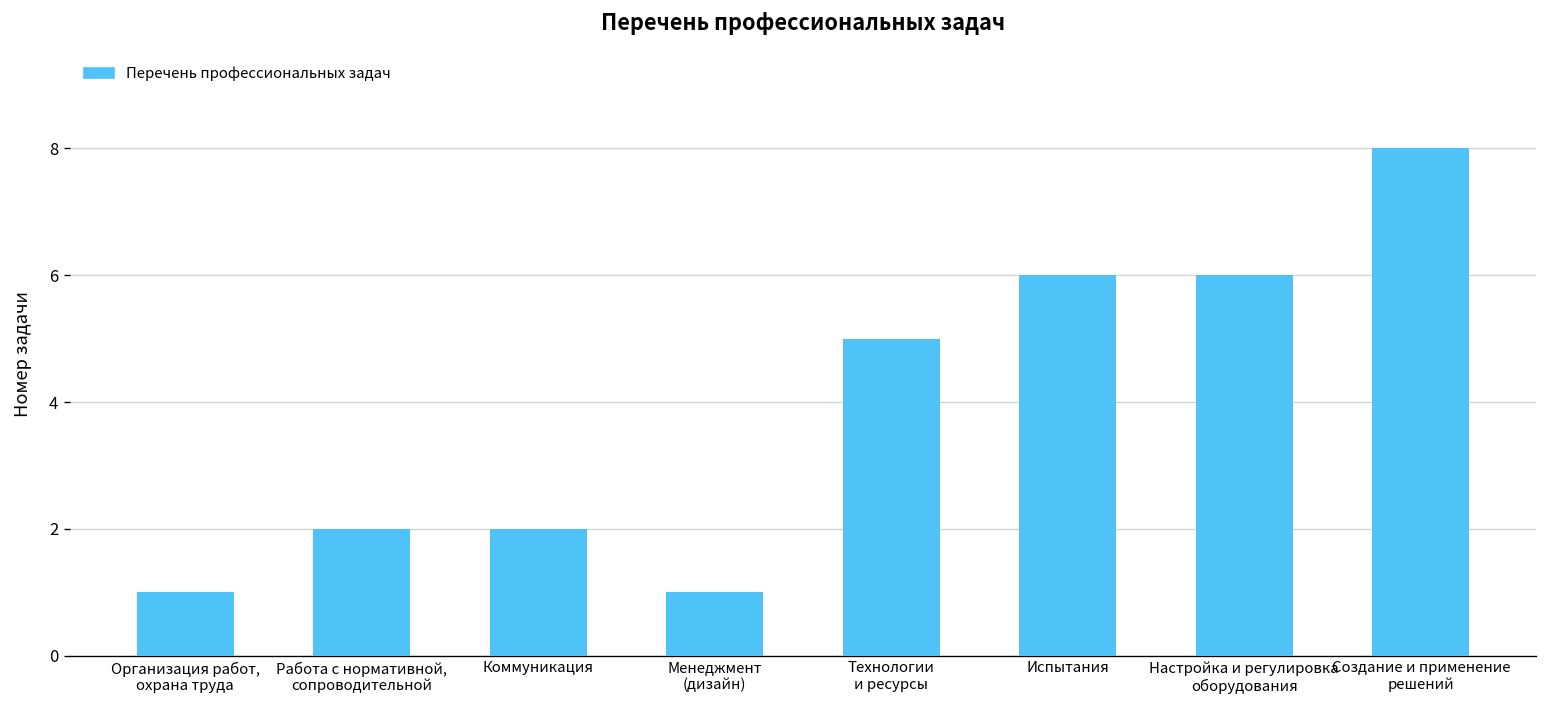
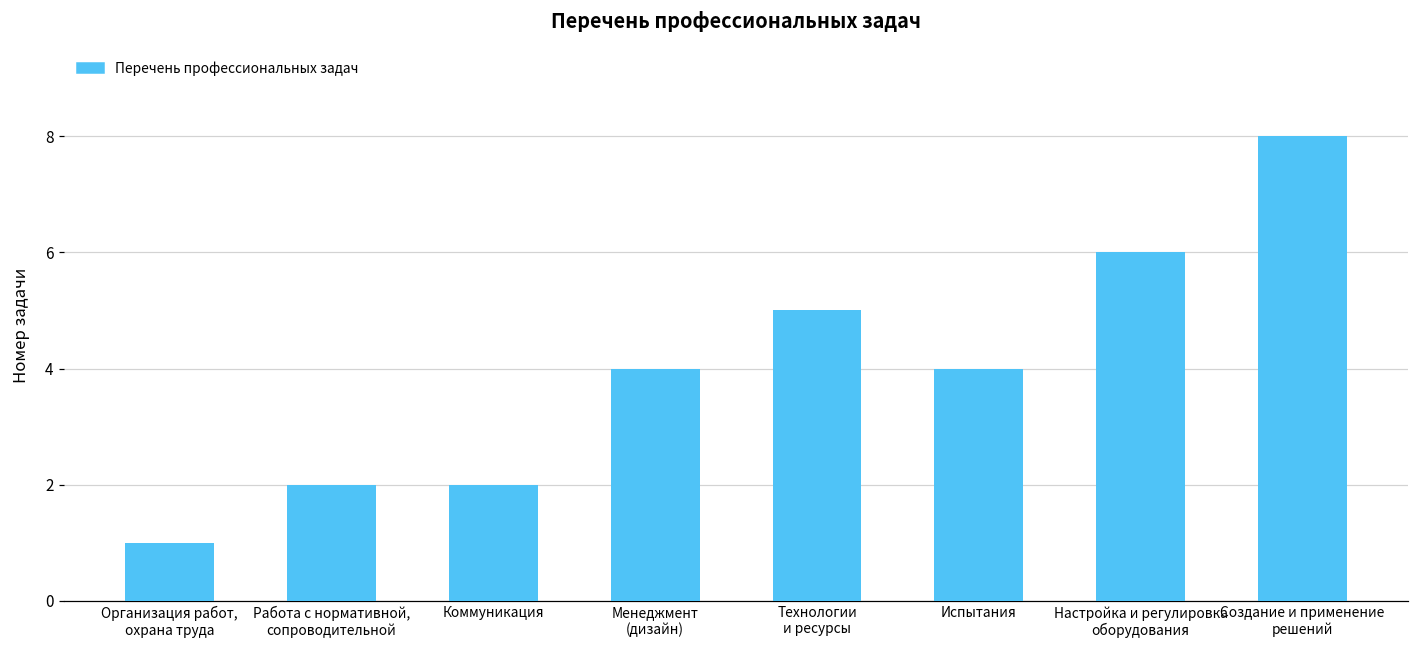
  {
    "Организация работ, охрана труда": 1,
    "Работа с нормативной, сопроводительной": 2,
    "Коммуникация": 2,
-   "Менеджмент (дизайн)": 1,
+   "Менеджмент (дизайн)": 4,
    "Технологии и ресурсы": 5,
-   "Испытания": 6,
+   "Испытания": 4,
    "Настройка и регулировка оборудования": 6,
    "Создание и применение решений": 8
  }
